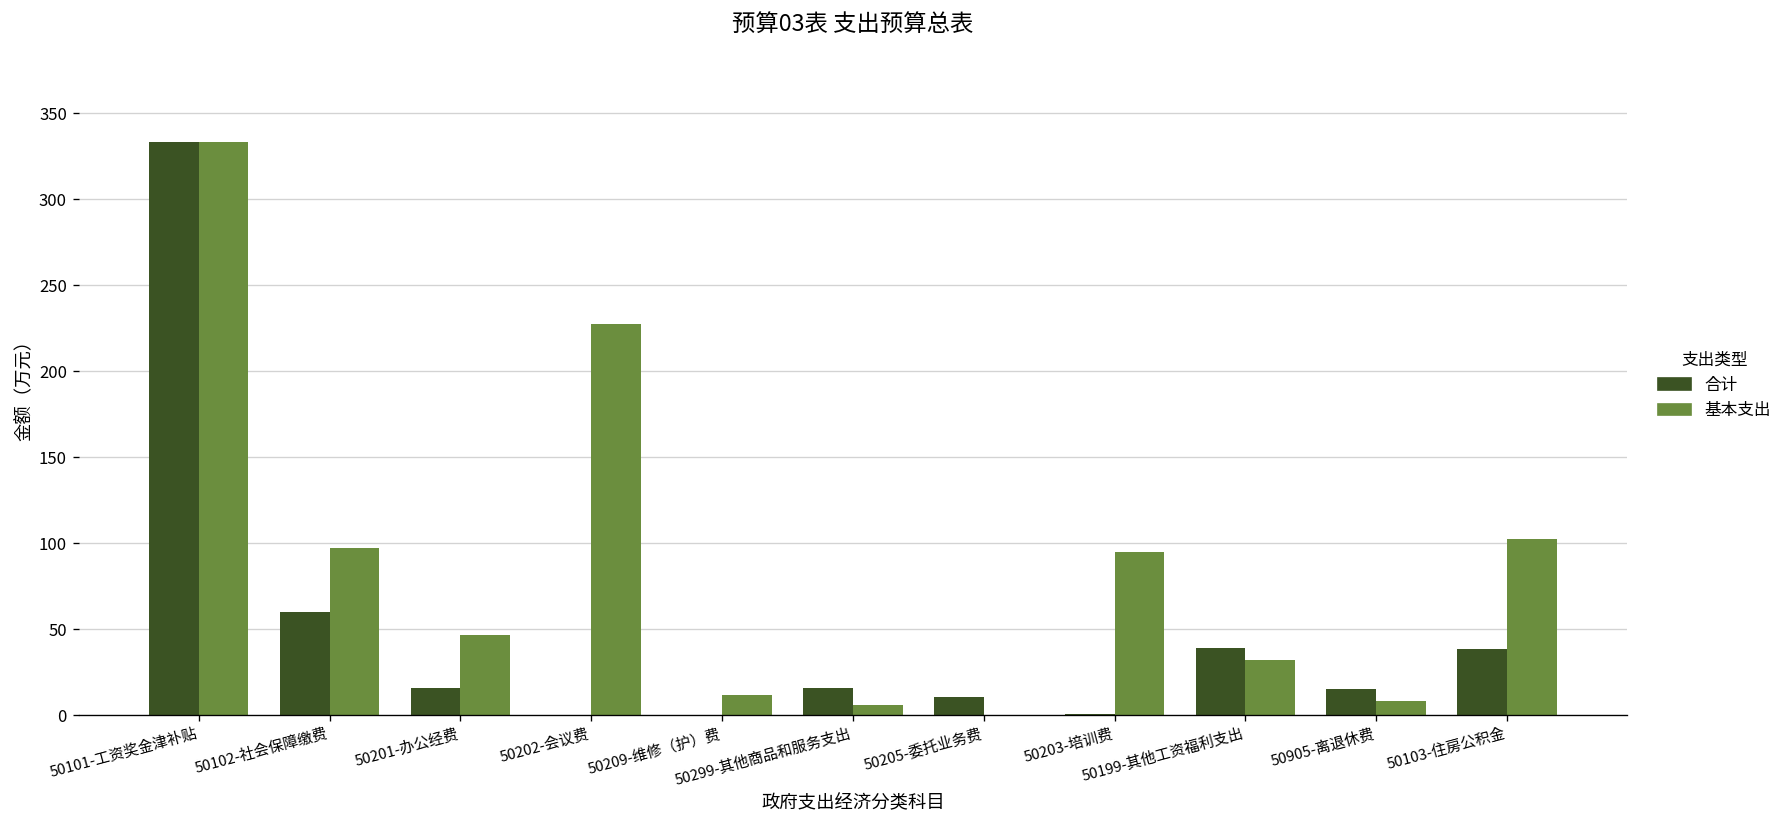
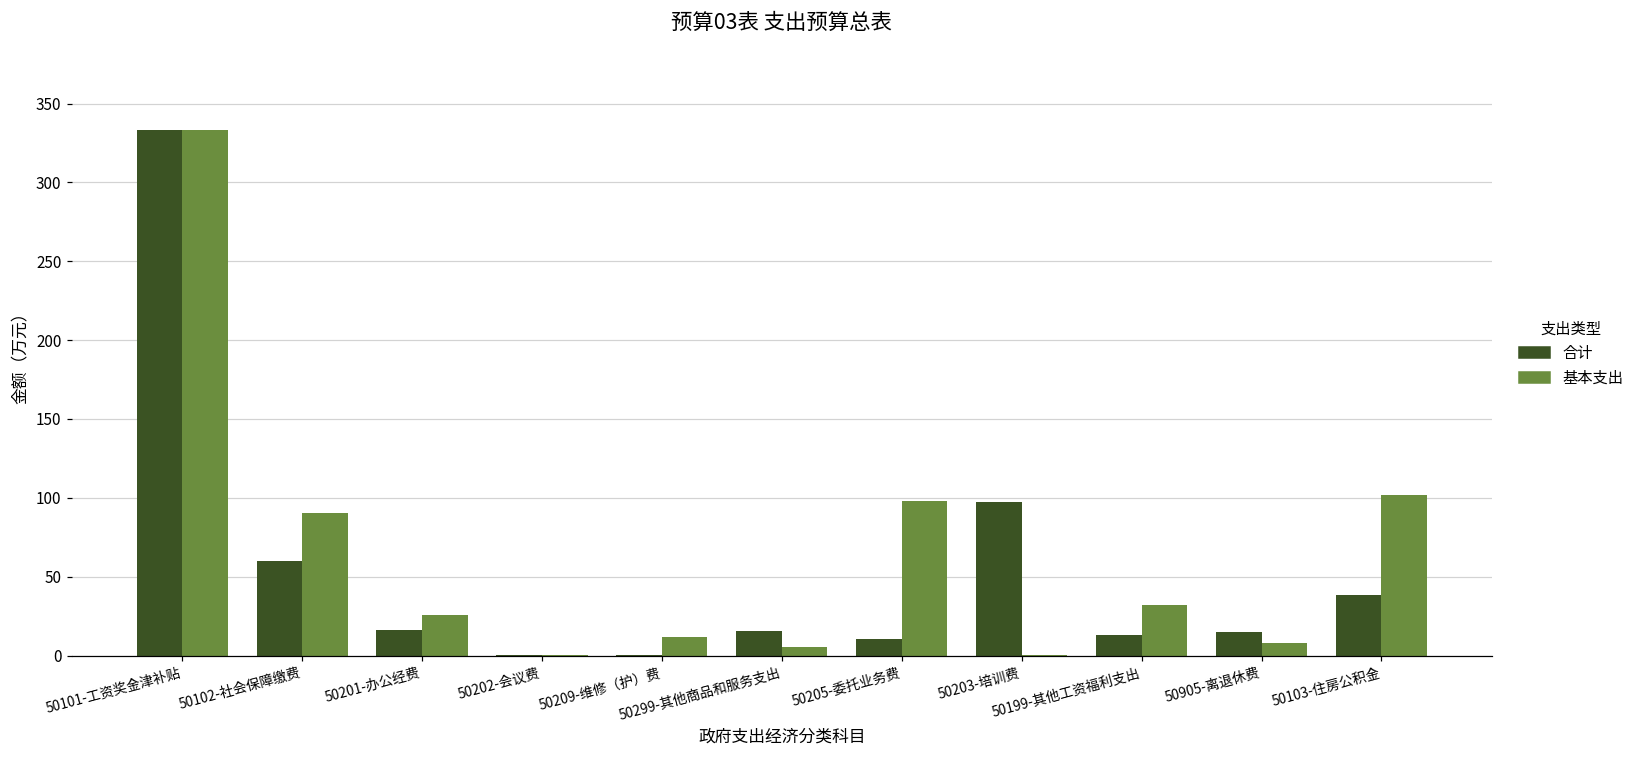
  {
    "合计": {
      "50101-工资奖金津补贴": 333,
      "50102-社会保障缴费": 60,
      "50201-办公经费": 16,
      "50299-其他商品和服务支出": 16,
      "50205-委托业务费": 11,
-     "50203-培训费": 1,
-     "50199-其他工资福利支出": 39,
+     "50203-培训费": 97,
+     "50199-其他工资福利支出": 13,
      "50905-离退休费": 15,
      "50103-住房公积金": 38
    },
    "基本支出": {
      "50101-工资奖金津补贴": 333,
-     "50102-社会保障缴费": 97,
-     "50201-办公经费": 46,
-     "50202-会议费": 227,
+     "50102-社会保障缴费": 91,
+     "50201-办公经费": 26,
+     "50202-会议费": 0,
      "50209-维修（护）费": 12,
      "50299-其他商品和服务支出": 6,
-     "50205-委托业务费": 0,
-     "50203-培训费": 95,
+     "50205-委托业务费": 98,
+     "50203-培训费": 1,
      "50199-其他工资福利支出": 32,
      "50905-离退休费": 8,
      "50103-住房公积金": 102
    }
  }
